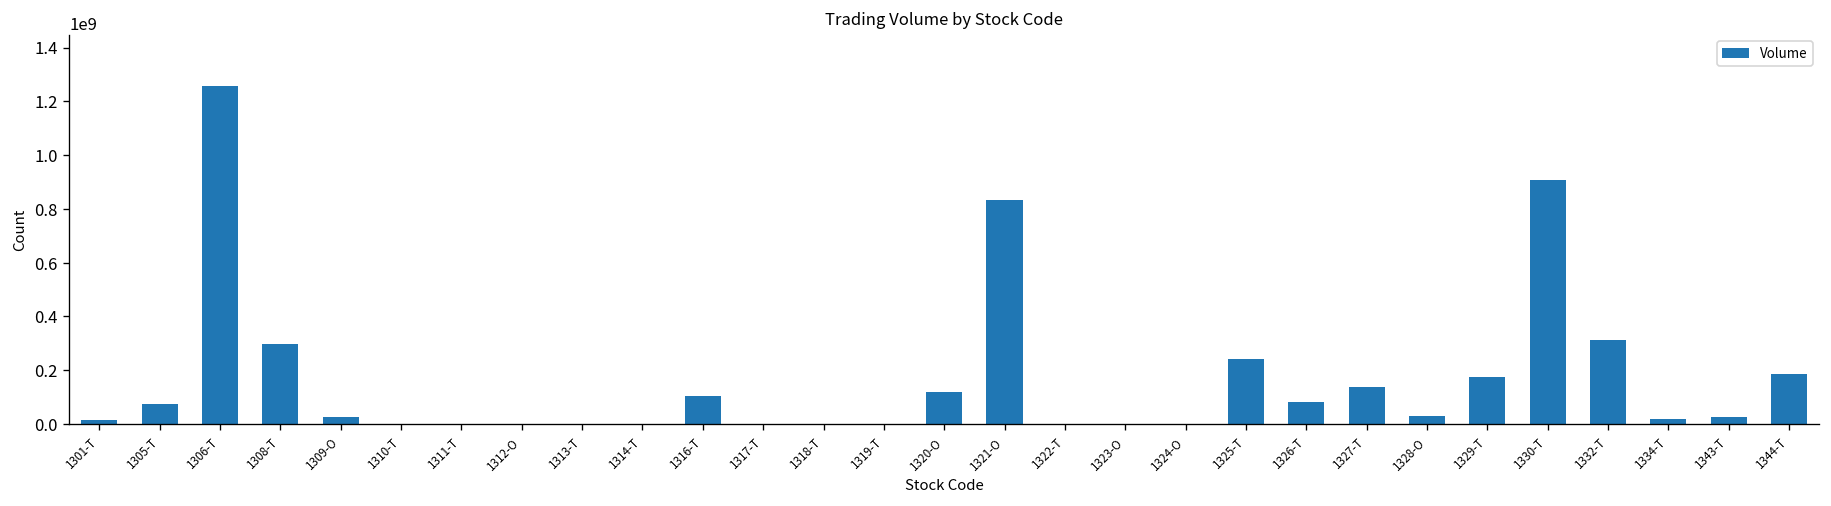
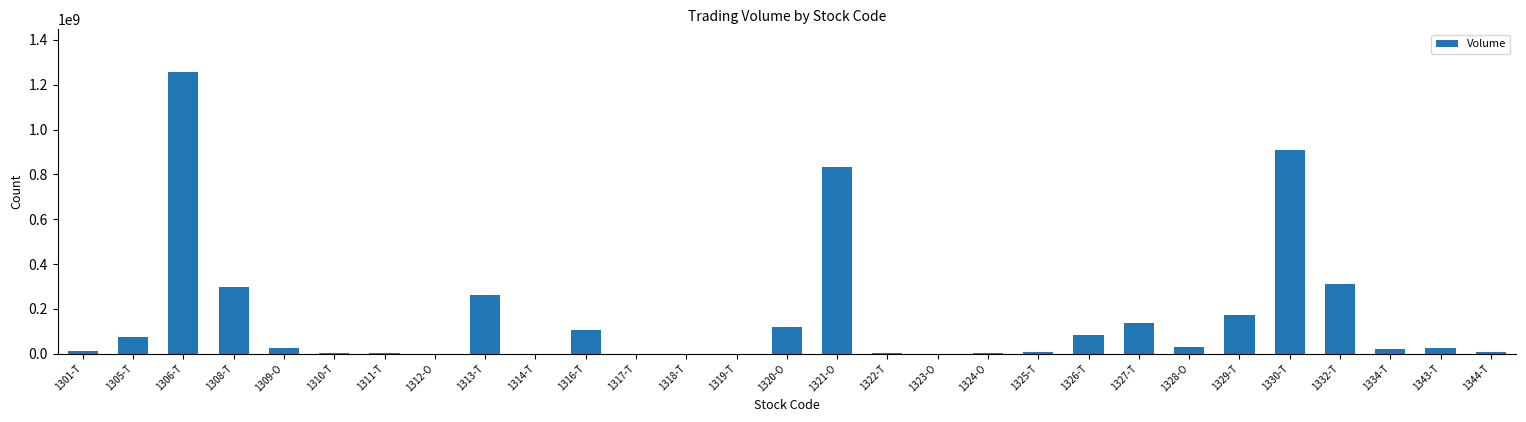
  {
    "1301-T": 10000000,
    "1305-T": 70000000,
    "1306-T": 1260000000,
    "1308-T": 300000000,
    "1309-O": 30000000,
-   "1313-T": 0,
+   "1313-T": 260000000,
    "1316-T": 110000000,
    "1318-T": 0,
    "1319-T": 0,
    "1320-O": 120000000,
    "1321-O": 830000000,
-   "1325-T": 240000000,
+   "1325-T": 10000000,
    "1326-T": 80000000,
    "1327-T": 140000000,
    "1328-O": 30000000,
    "1329-T": 170000000,
    "1330-T": 910000000,
    "1332-T": 310000000,
    "1334-T": 20000000,
    "1343-T": 30000000,
-   "1344-T": 190000000
+   "1344-T": 10000000
  }
